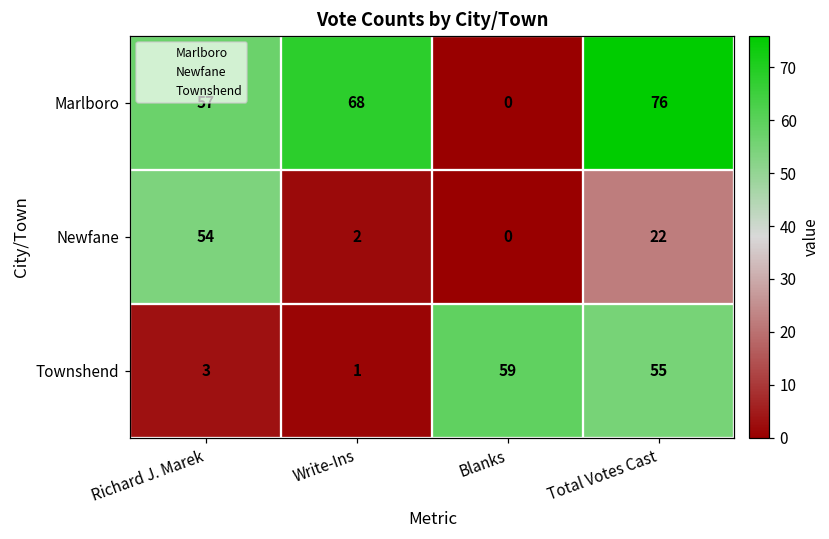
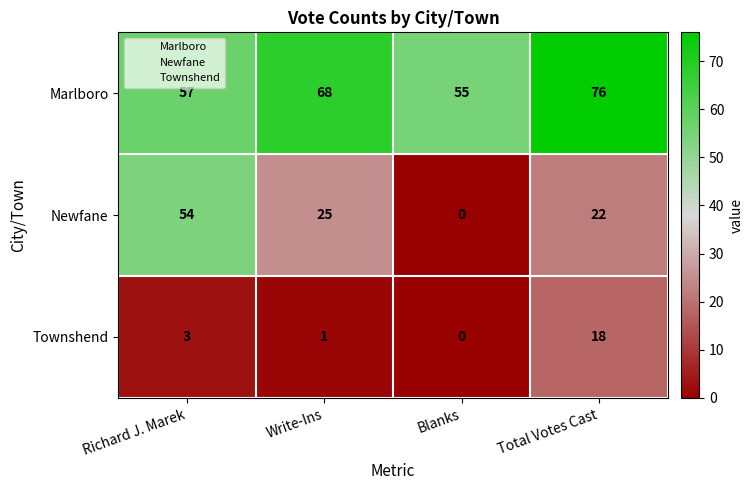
  {
    "Marlboro": {
      "Write-Ins": 68,
-     "Blanks": 0,
+     "Blanks": 55,
      "Total Votes Cast": 76
    },
    "Newfane": {
      "Richard J. Marek": 54,
-     "Write-Ins": 2,
+     "Write-Ins": 25,
      "Blanks": 0,
      "Total Votes Cast": 22
    },
    "Townshend": {
      "Richard J. Marek": 3,
      "Write-Ins": 1,
-     "Blanks": 59,
-     "Total Votes Cast": 55
+     "Blanks": 0,
+     "Total Votes Cast": 18
    }
  }
